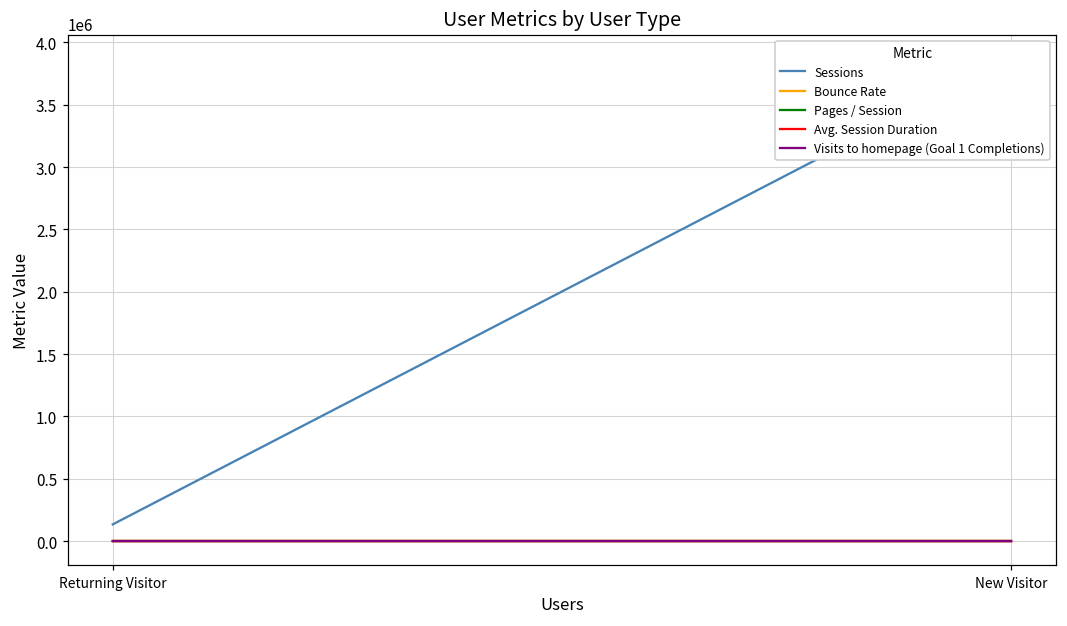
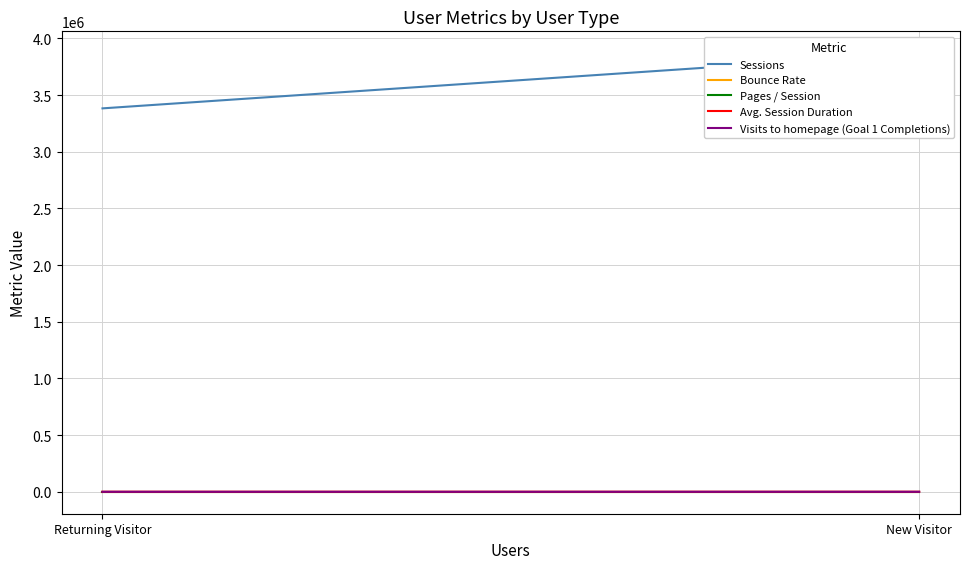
  {
    "Sessions": {
-     "Returning Visitor": 130000
+     "Returning Visitor": 3380000
    },
    "Visits to homepage (Goal 1 Completions)": {
      "Returning Visitor": 0,
      "New Visitor": 0
    }
  }
